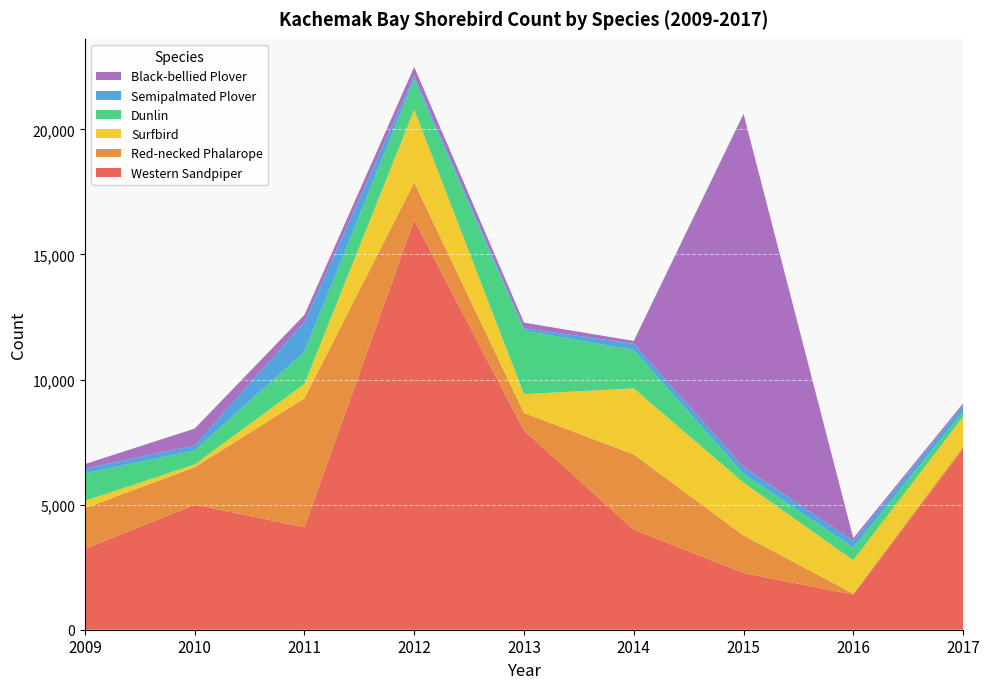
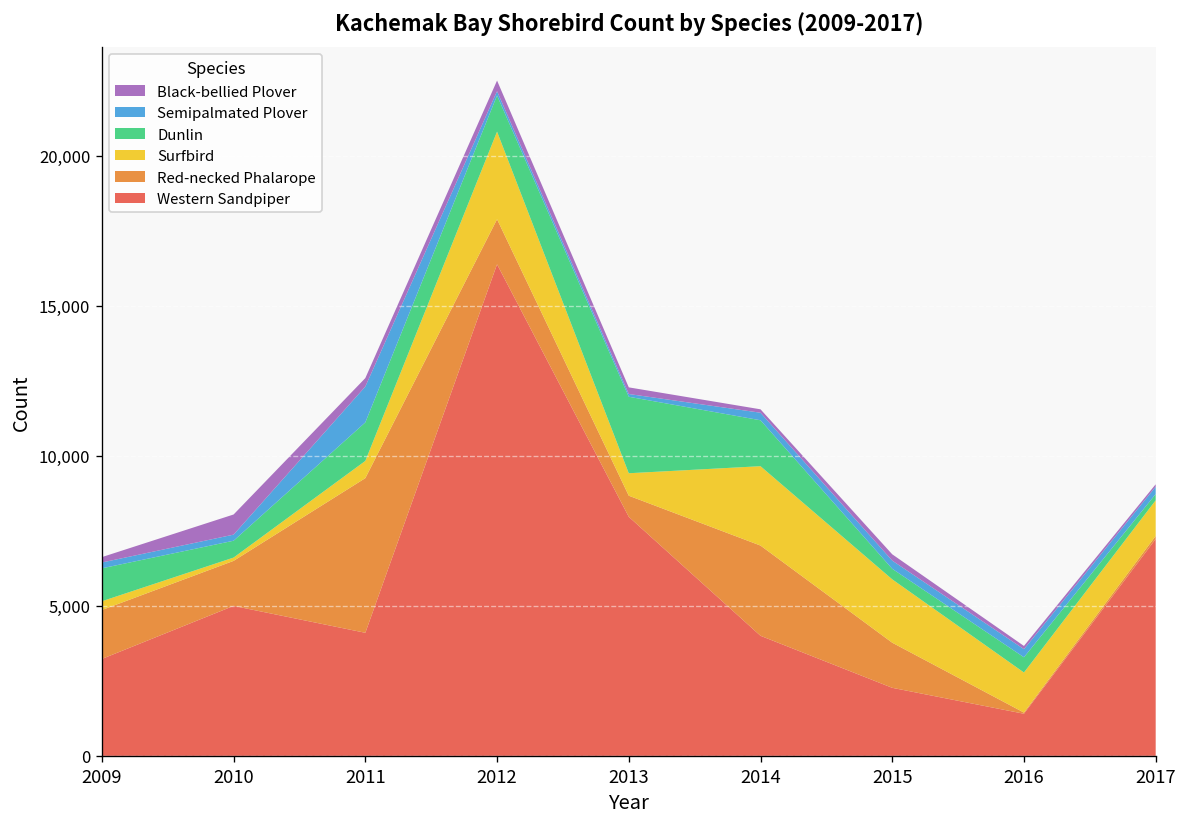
  {
    "Surfbird": {
      "2009": "300",
      "2010": "100",
      "2011": "600",
      "2012": "2,900",
      "2013": "700",
      "2014": "2,600",
      "2015": "2,100",
      "2016": "1,300",
      "2017": "1,200"
    },
    "Dunlin": {
      "2009": "1,100",
      "2010": "600",
      "2011": "1,300",
      "2012": "1,200",
      "2014": "1,500",
      "2015": "400",
      "2016": "500",
      "2017": "200"
    },
    "Semipalmated Plover": {
      "2009": "200",
      "2010": "200",
      "2011": "1,200",
      "2012": "100",
      "2014": "300",
      "2015": "300",
      "2016": "300"
    },
    "Black-bellied Plover": {
      "2009": "200",
      "2010": "700",
      "2011": "300",
      "2012": "400",
      "2013": "200",
      "2014": "100",
-     "2015": "14,100",
+     "2015": "200",
      "2016": "100"
    }
  }
